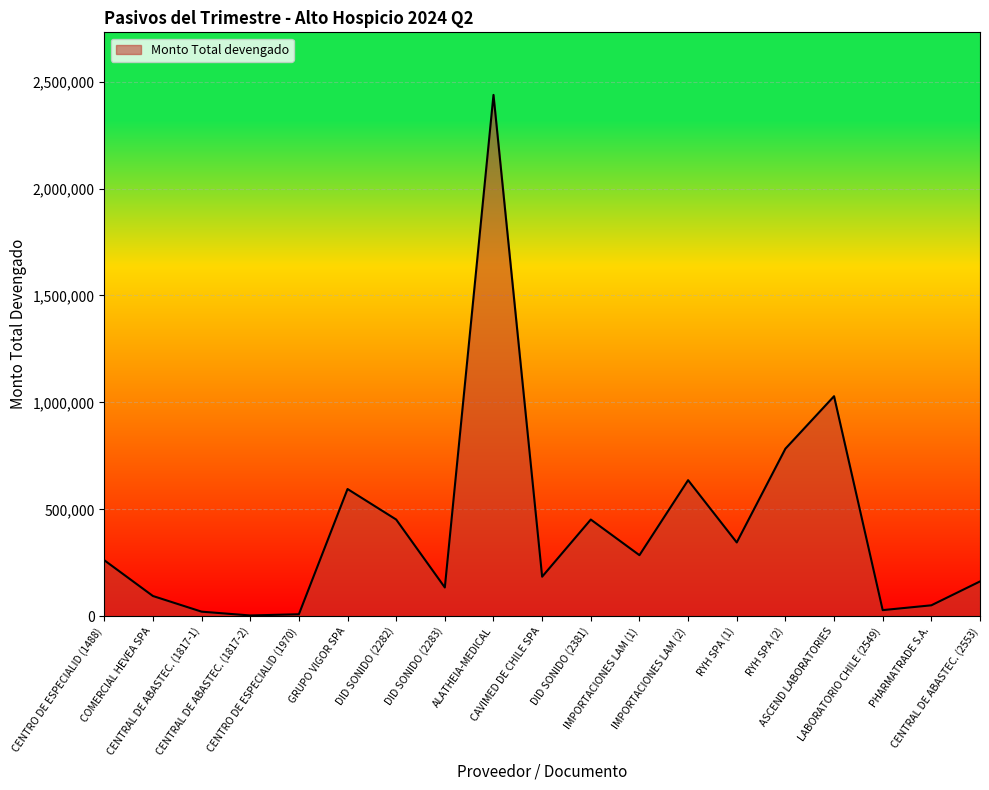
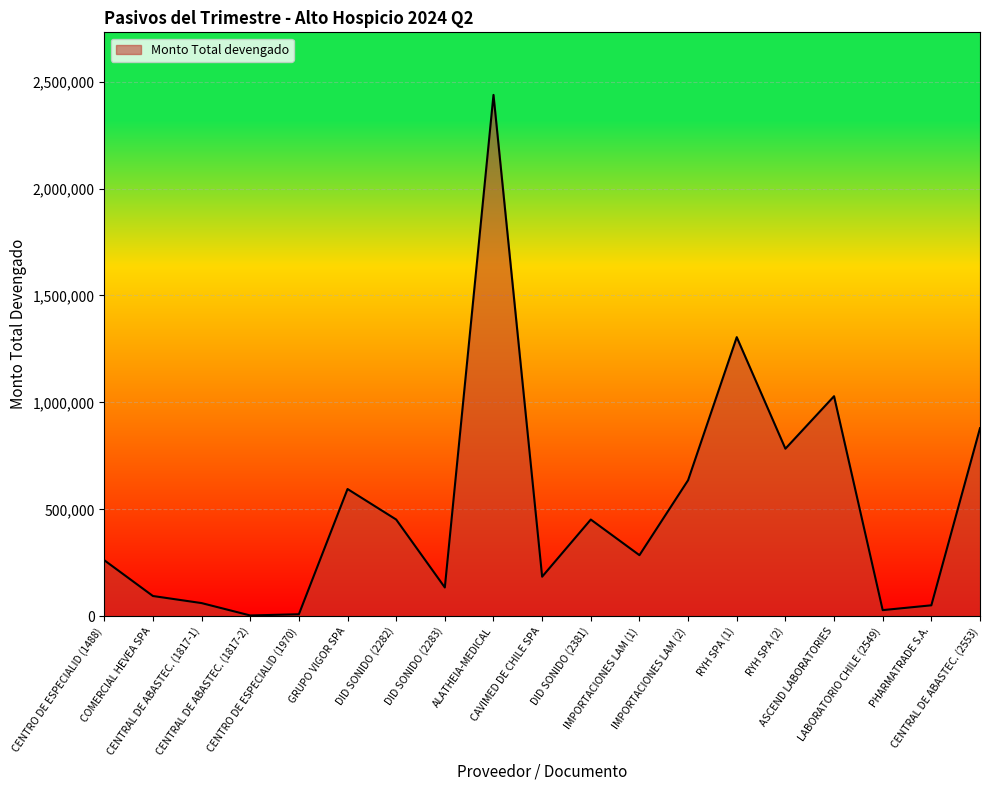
  {
    "CENTRO DE ESPECIALID (1488)": "260,000",
    "COMERCIAL HEVEA SPA": "90,000",
-   "CENTRAL DE ABASTEC. (1817-1)": "20,000",
+   "CENTRAL DE ABASTEC. (1817-1)": "60,000",
    "CENTRAL DE ABASTEC. (1817-2)": "0",
    "CENTRO DE ESPECIALID (1970)": "10,000",
    "GRUPO VIGOR SPA": "600,000",
    "DID SONIDO (2282)": "450,000",
    "DID SONIDO (2283)": "130,000",
    "ALATHEIA-MEDICAL": "2,440,000",
    "CAVIMED DE CHILE SPA": "180,000",
    "DID SONIDO (2381)": "450,000",
    "IMPORTACIONES LAM (1)": "290,000",
    "IMPORTACIONES LAM (2)": "640,000",
-   "RYH SPA (1)": "350,000",
+   "RYH SPA (1)": "1,310,000",
    "RYH SPA (2)": "780,000",
    "ASCEND LABORATORIES": "1,030,000",
    "LABORATORIO CHILE (2549)": "30,000",
    "PHARMATRADE S.A.": "50,000",
-   "CENTRAL DE ABASTEC. (2553)": "160,000"
+   "CENTRAL DE ABASTEC. (2553)": "880,000"
  }
